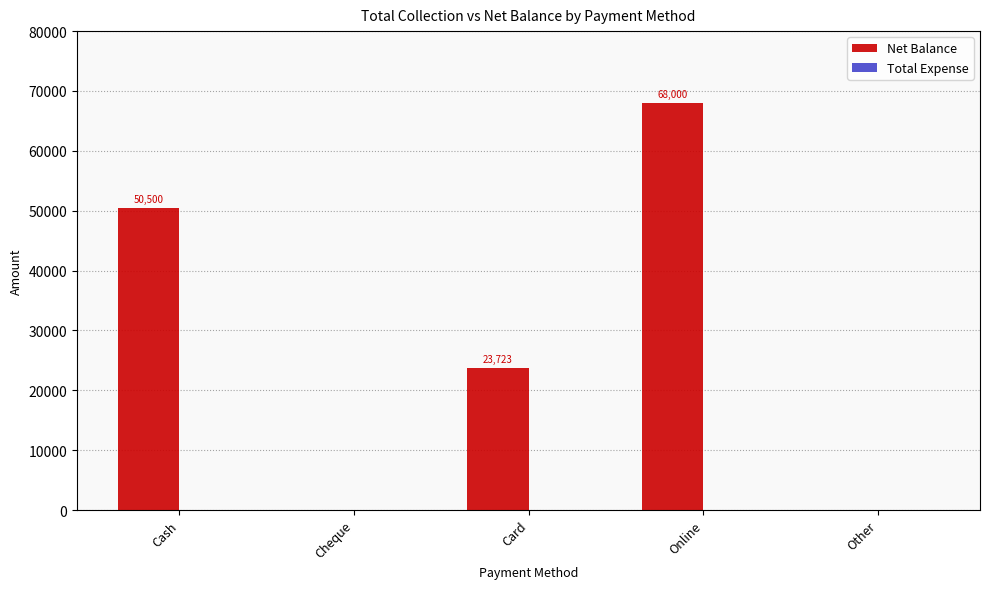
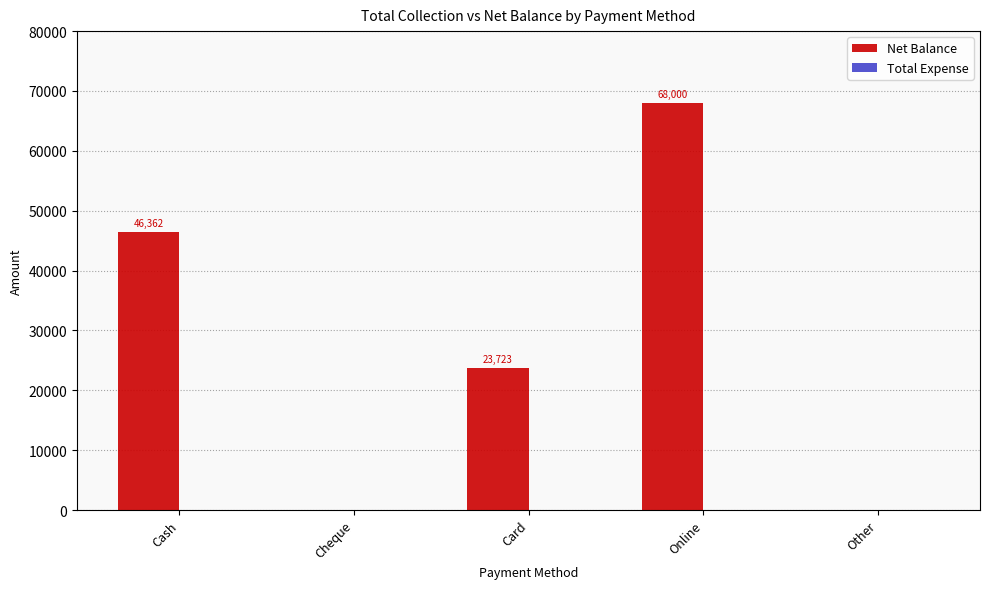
  {
    "Net Balance": {
-     "Cash": "50,500",
+     "Cash": "46,362",
      "Card": "23,723",
      "Online": "68,000"
    },
    "Total Expense": {
      "Cash": "0",
      "Cheque": "0",
      "Card": "0",
      "Online": "0",
      "Other": "0"
    }
  }
